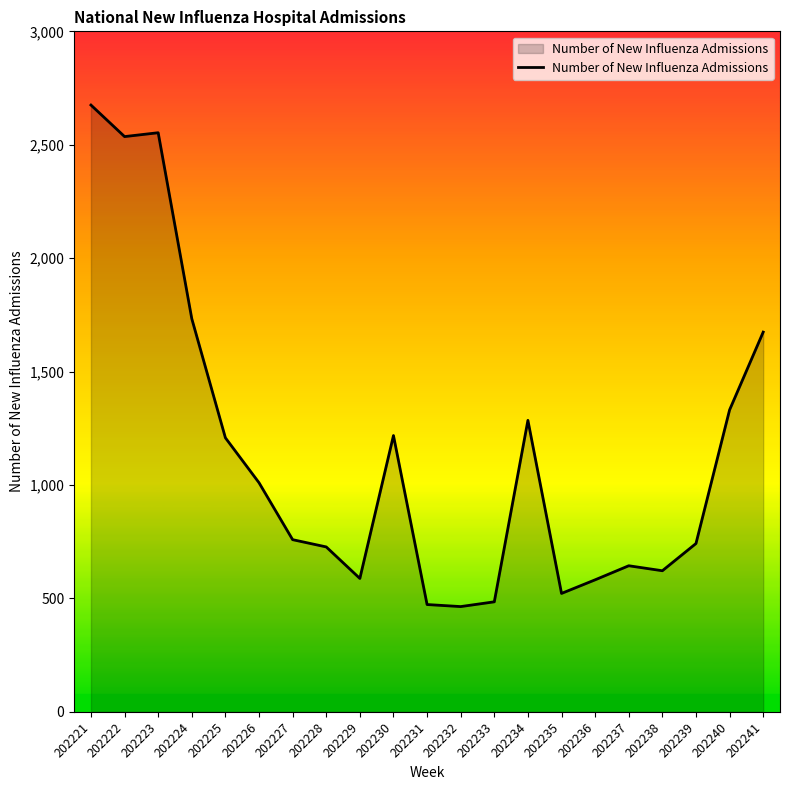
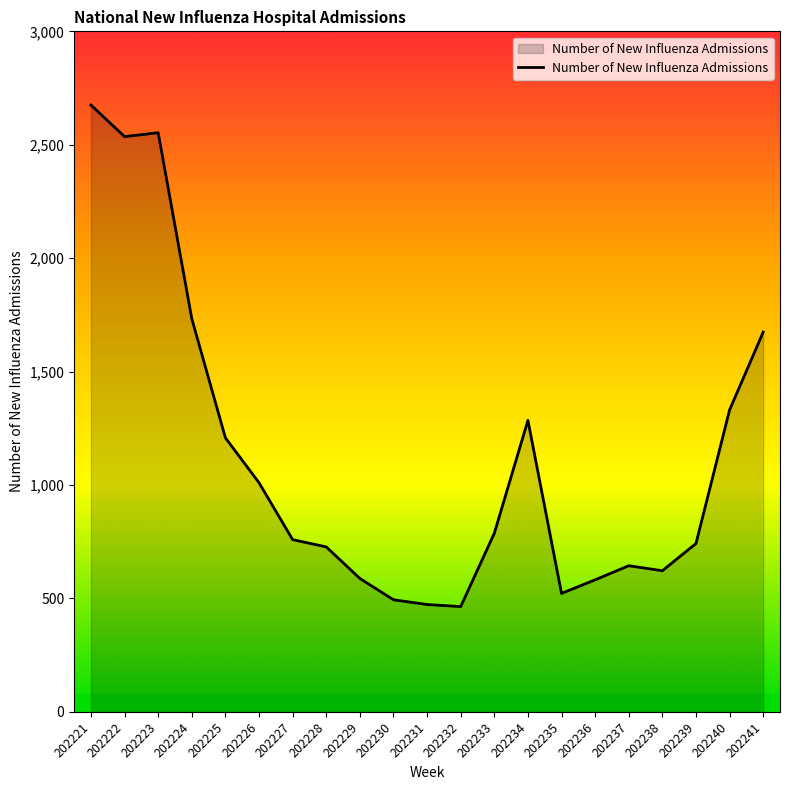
  {
    "202221": "2,680",
    "202222": "2,540",
    "202223": "2,550",
    "202224": "1,730",
    "202225": "1,210",
    "202226": "1,010",
    "202227": "760",
    "202228": "730",
    "202229": "590",
-   "202230": "1,220",
+   "202230": "490",
    "202231": "470",
    "202232": "460",
-   "202233": "490",
+   "202233": "790",
    "202234": "1,290",
    "202235": "520",
    "202236": "580",
    "202237": "640",
    "202238": "620",
    "202239": "740",
    "202240": "1,330",
    "202241": "1,670"
  }
